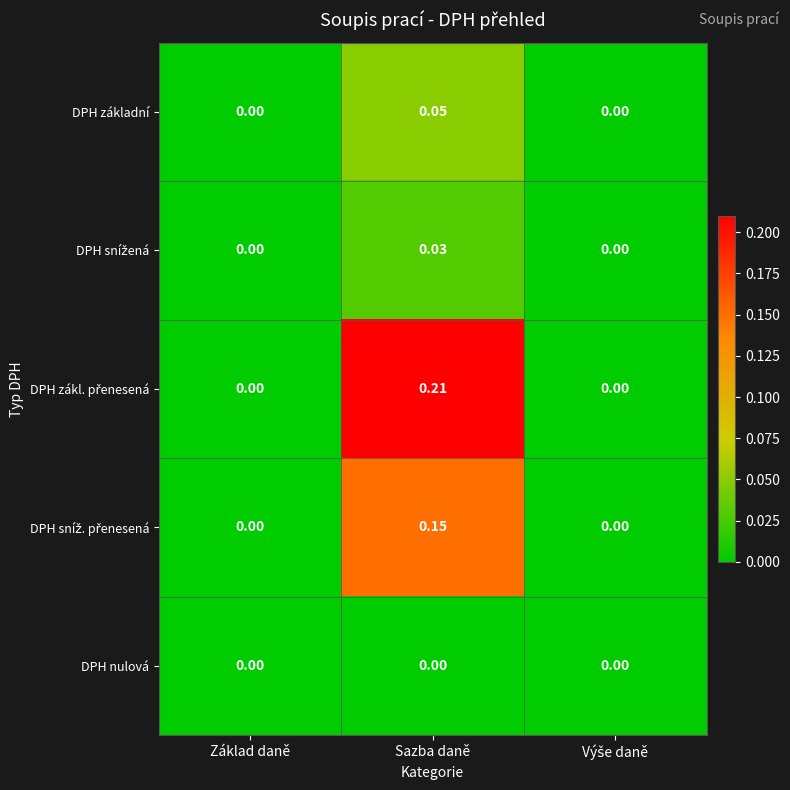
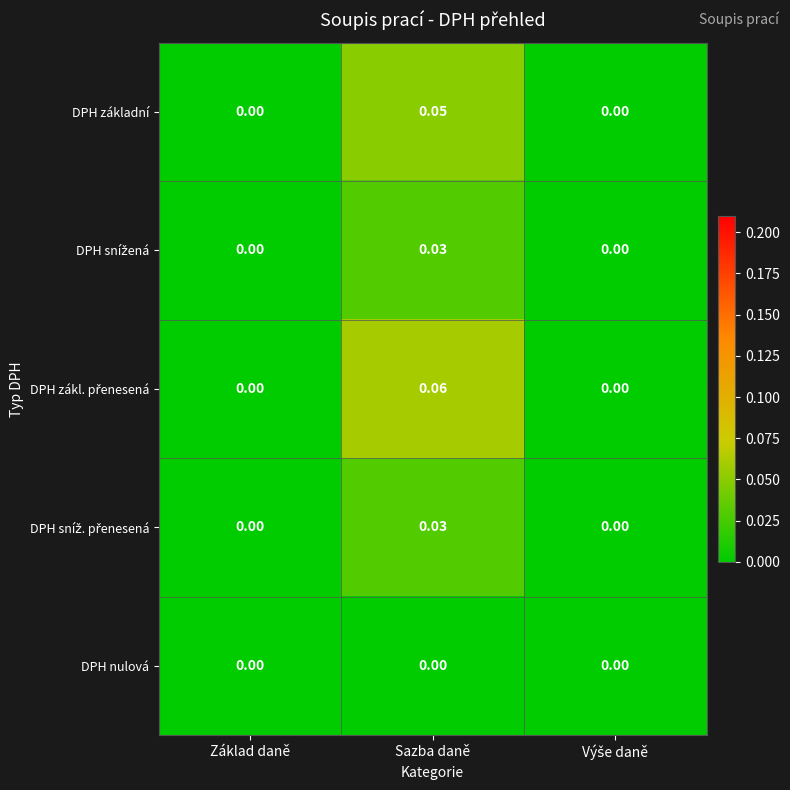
  {
    "DPH základní": {
      "Základ daně": 0.00,
      "Sazba daně": 0.05,
      "Výše daně": 0.00
    },
    "DPH snížená": {
      "Základ daně": 0.00,
      "Sazba daně": 0.03,
      "Výše daně": 0.00
    },
    "DPH zákl. přenesená": {
      "Základ daně": 0.00,
-     "Sazba daně": 0.21,
+     "Sazba daně": 0.06,
      "Výše daně": 0.00
    },
    "DPH sníž. přenesená": {
      "Základ daně": 0.00,
-     "Sazba daně": 0.15,
+     "Sazba daně": 0.03,
      "Výše daně": 0.00
    },
    "DPH nulová": {
      "Základ daně": 0.00,
      "Sazba daně": 0.00,
      "Výše daně": 0.00
    }
  }
